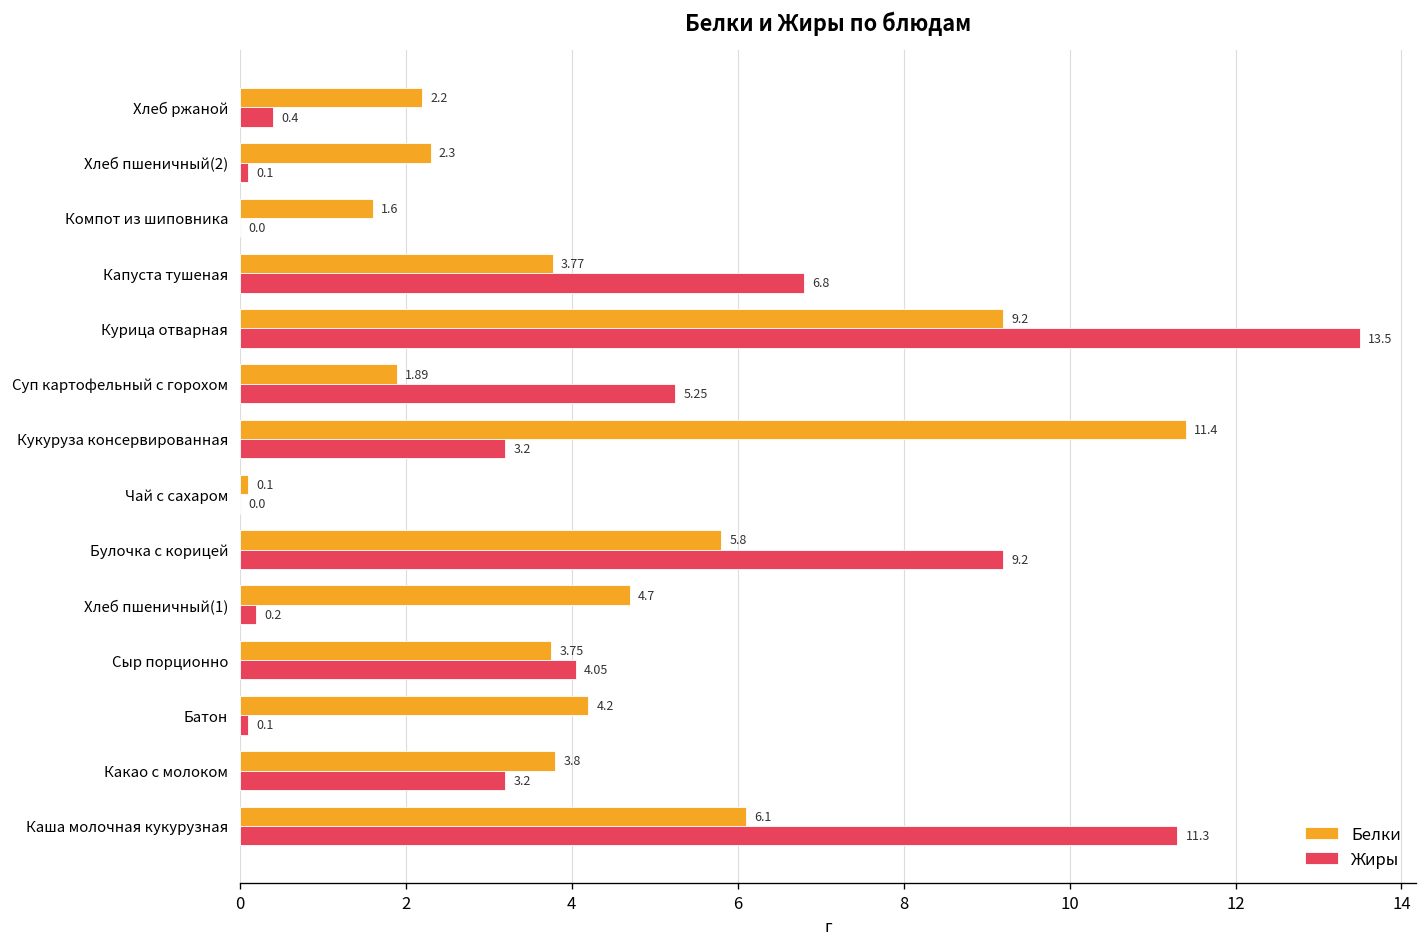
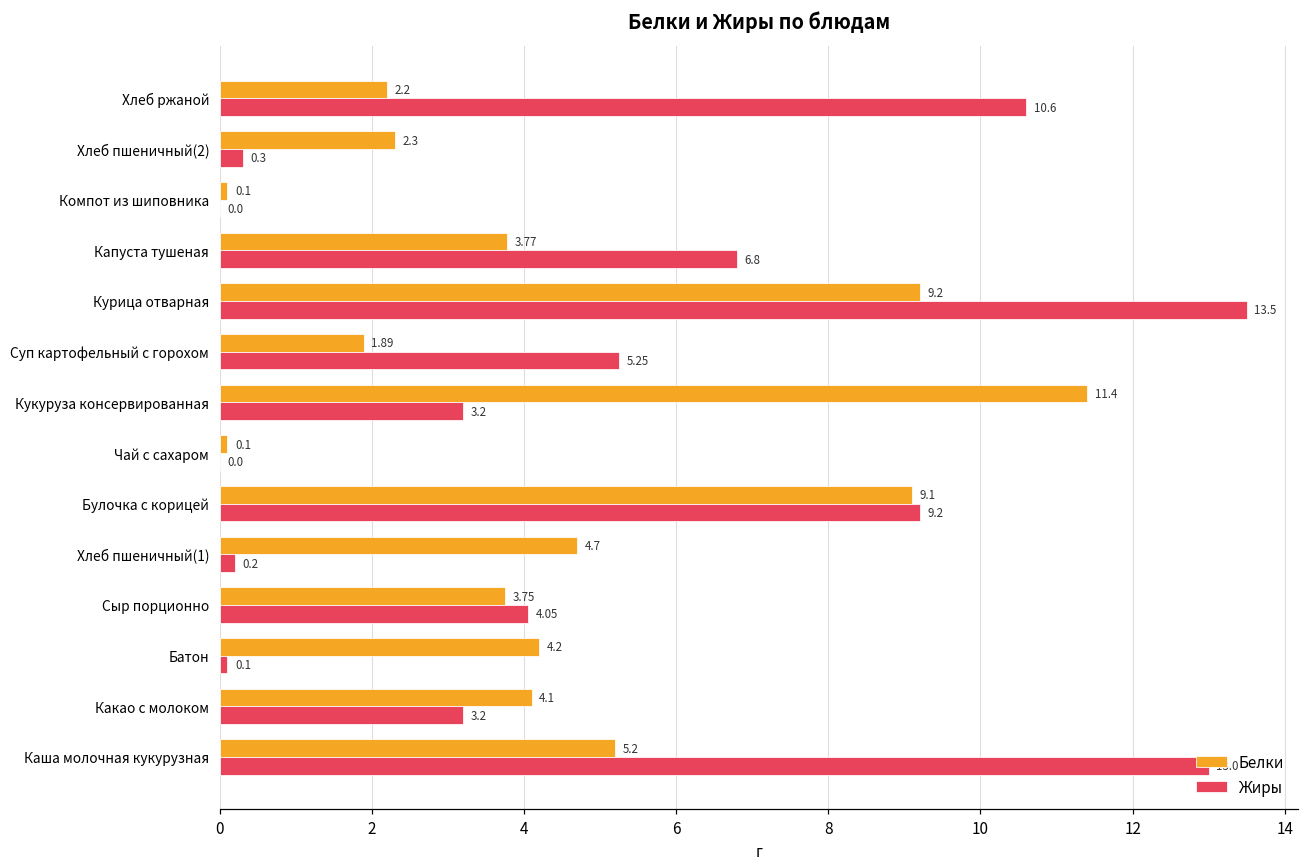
  {
    "Белки": {
      "Хлеб ржаной": 2.2,
      "Хлеб пшеничный(2)": 2.3,
-     "Компот из шиповника": 1.6,
+     "Компот из шиповника": 0.1,
      "Капуста тушеная": 3.77,
      "Курица отварная": 9.2,
      "Суп картофельный с горохом": 1.89,
      "Кукуруза консервированная": 11.4,
      "Чай с сахаром": 0.1,
-     "Булочка с корицей": 5.8,
+     "Булочка с корицей": 9.1,
      "Хлеб пшеничный(1)": 4.7,
      "Сыр порционно": 3.75,
      "Батон": 4.2,
-     "Какао с молоком": 3.8,
-     "Каша молочная кукурузная": 6.1
+     "Какао с молоком": 4.1,
+     "Каша молочная кукурузная": 5.2
    },
    "Жиры": {
-     "Хлеб ржаной": 0.4,
-     "Хлеб пшеничный(2)": 0.1,
+     "Хлеб ржаной": 10.6,
+     "Хлеб пшеничный(2)": 0.3,
      "Компот из шиповника": 0.0,
      "Капуста тушеная": 6.8,
      "Курица отварная": 13.5,
      "Суп картофельный с горохом": 5.25,
      "Кукуруза консервированная": 3.2,
      "Чай с сахаром": 0.0,
      "Булочка с корицей": 9.2,
      "Хлеб пшеничный(1)": 0.2,
      "Сыр порционно": 4.05,
      "Батон": 0.1,
      "Какао с молоком": 3.2,
-     "Каша молочная кукурузная": 11.3
+     "Каша молочная кукурузная": 13.0
    }
  }
